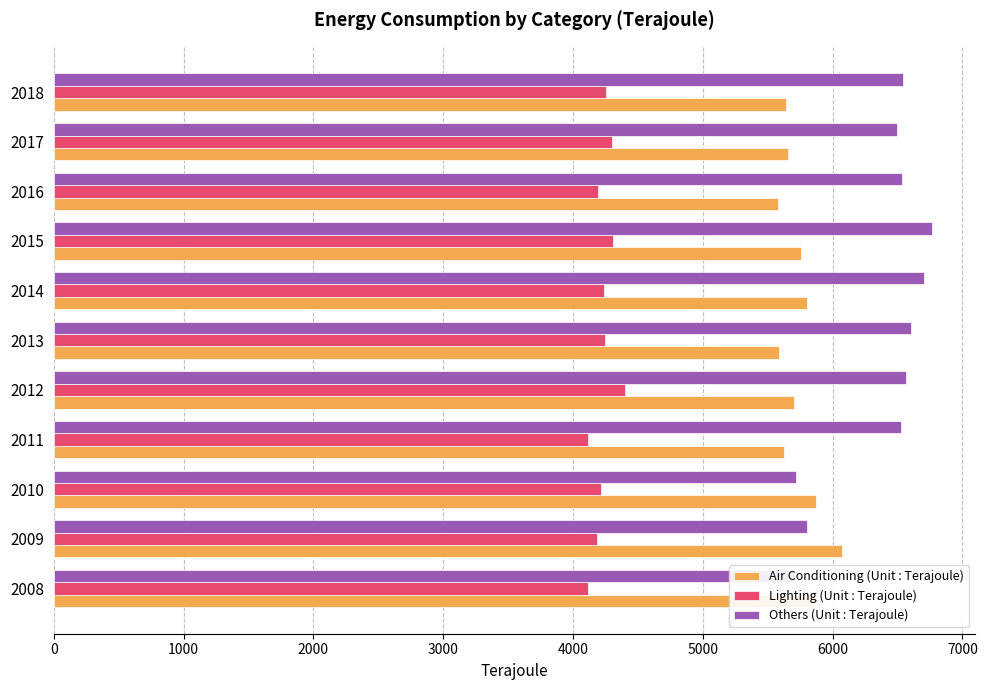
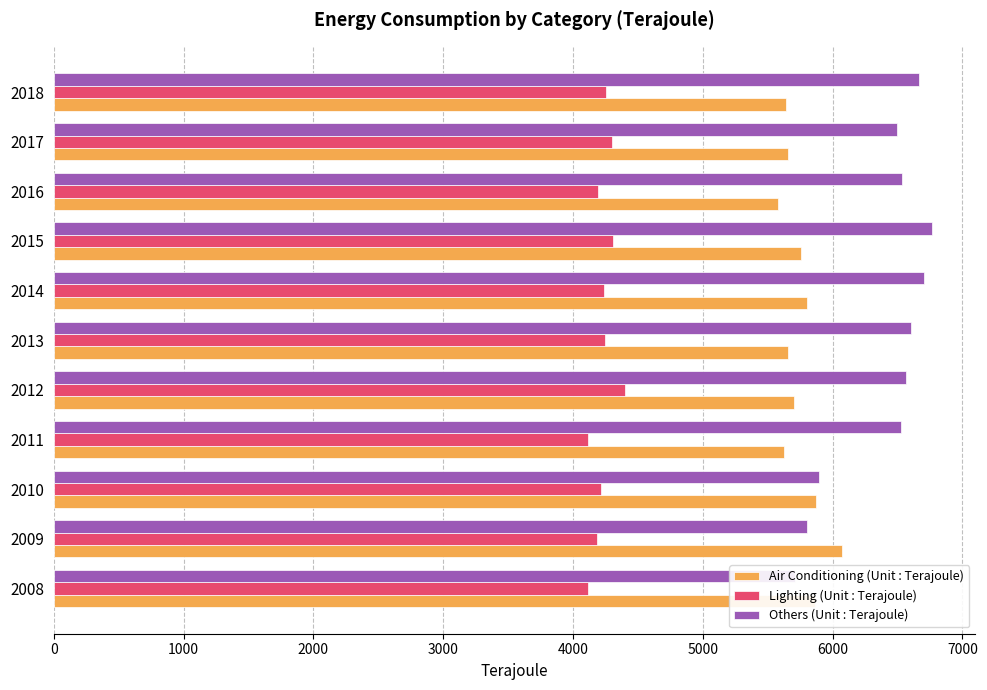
  {
    "Air Conditioning (Unit : Terajoule)": {
      "2018": 5640,
      "2017": 5660,
      "2016": 5580,
      "2015": 5750,
      "2014": 5800,
-     "2013": 5580,
+     "2013": 5660,
      "2012": 5700,
      "2011": 5630,
      "2010": 5880,
      "2009": 6070
    },
    "Lighting (Unit : Terajoule)": {
      "2018": 4250,
      "2017": 4300,
      "2016": 4190,
      "2015": 4310,
      "2014": 4240,
      "2013": 4250,
      "2012": 4400,
      "2011": 4110,
      "2010": 4210,
      "2009": 4190,
      "2008": 4120
    },
    "Others (Unit : Terajoule)": {
-     "2018": 6540,
+     "2018": 6670,
      "2017": 6500,
      "2016": 6540,
      "2015": 6760,
      "2014": 6700,
      "2013": 6600,
      "2012": 6570,
      "2011": 6530,
-     "2010": 5720,
+     "2010": 5900,
      "2009": 5810
    }
  }
